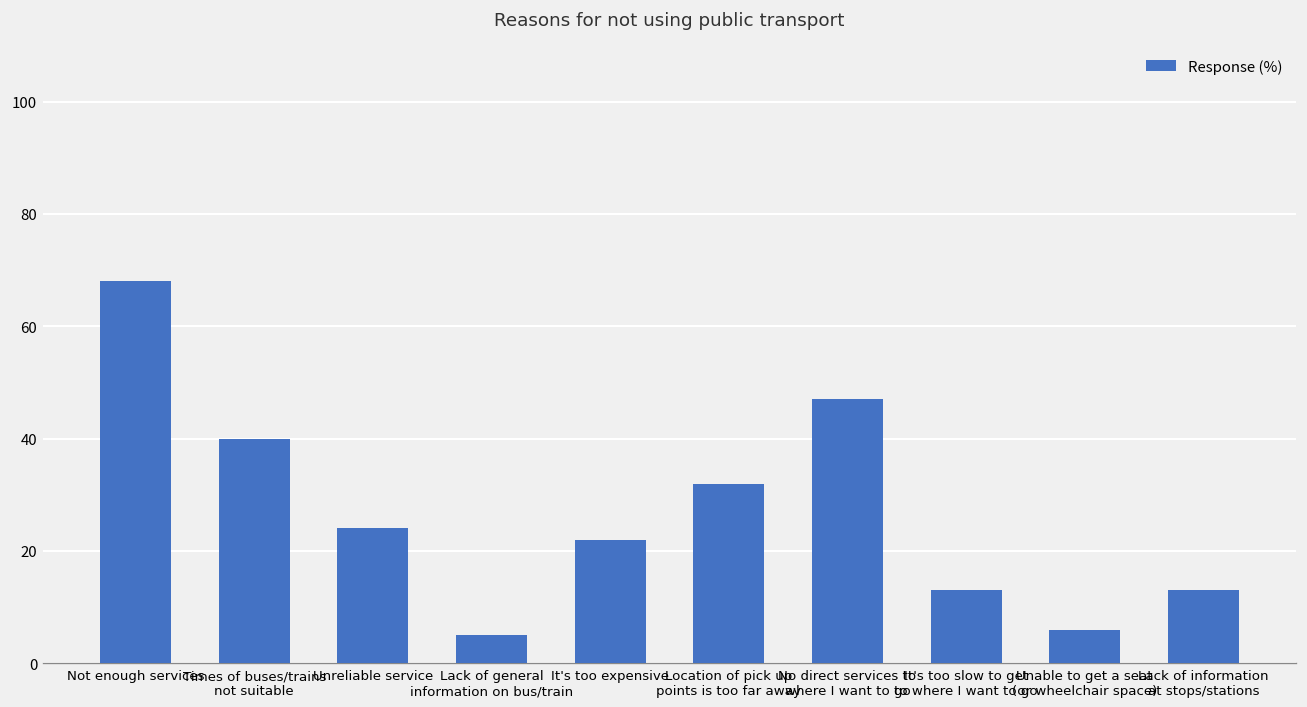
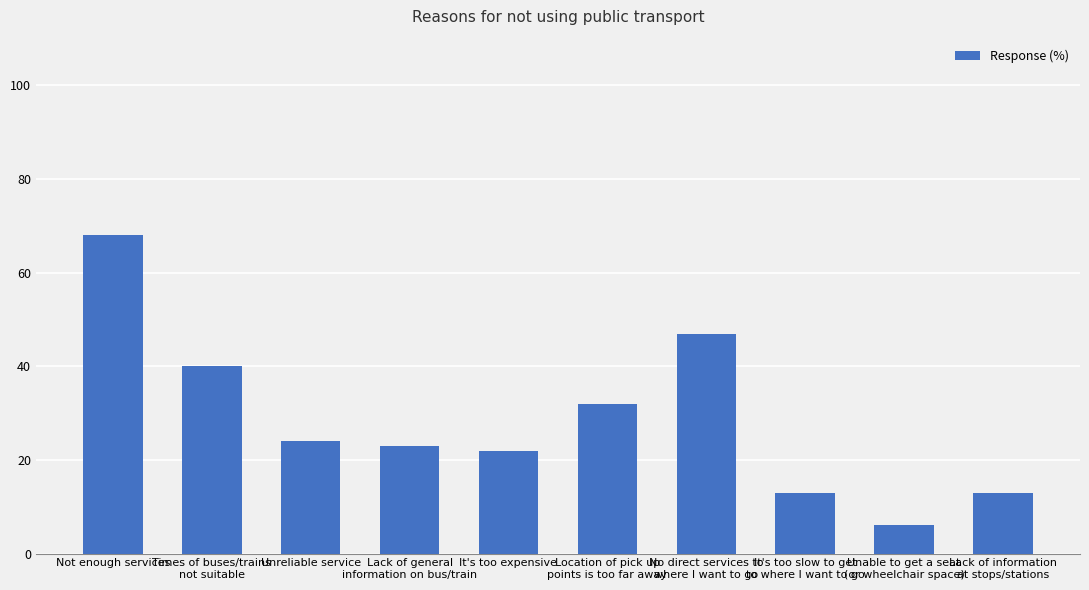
  {
    "Times of buses/trains not suitable": 40,
-   "Lack of general information on bus/train": 5,
+   "Lack of general information on bus/train": 23,
    "Lack of information at stops/stations": 13
  }
